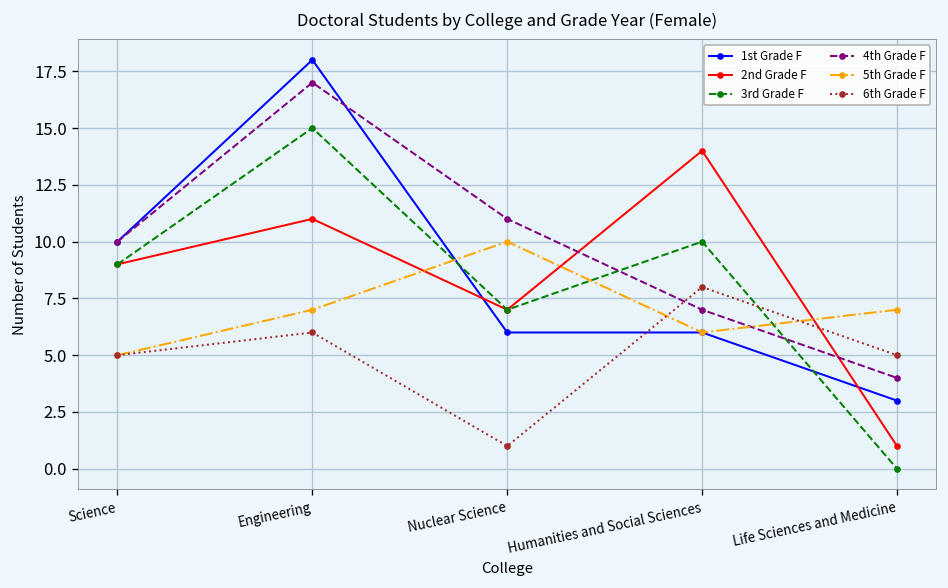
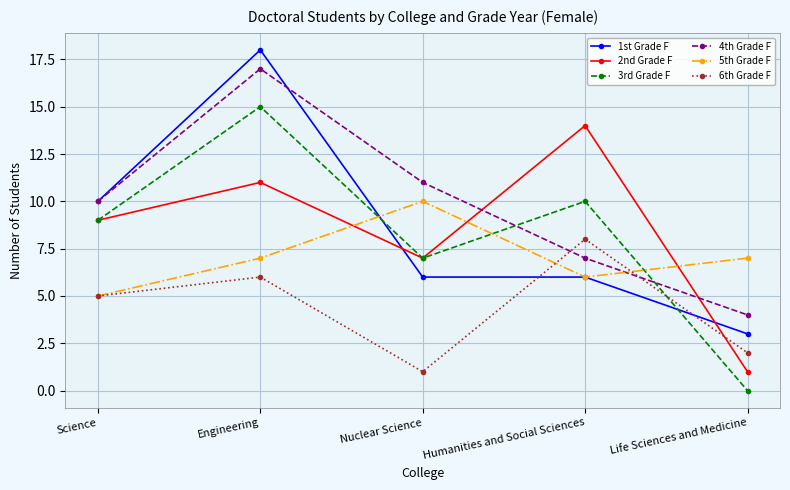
  {
    "1st Grade F": {
      "Engineering": 18,
      "Nuclear Science": 6,
      "Life Sciences and Medicine": 3
    },
    "2nd Grade F": {
      "Engineering": 11,
      "Humanities and Social Sciences": 14,
      "Life Sciences and Medicine": 1
    },
    "3rd Grade F": {
      "Engineering": 15,
      "Humanities and Social Sciences": 10,
      "Life Sciences and Medicine": 0
    },
    "4th Grade F": {
      "Engineering": 17,
      "Nuclear Science": 11,
      "Humanities and Social Sciences": 7,
      "Life Sciences and Medicine": 4
    },
    "5th Grade F": {
      "Engineering": 7,
      "Nuclear Science": 10,
      "Life Sciences and Medicine": 7
    },
    "6th Grade F": {
      "Engineering": 6,
      "Nuclear Science": 1,
      "Humanities and Social Sciences": 8,
-     "Life Sciences and Medicine": 5
+     "Life Sciences and Medicine": 2
    }
  }
